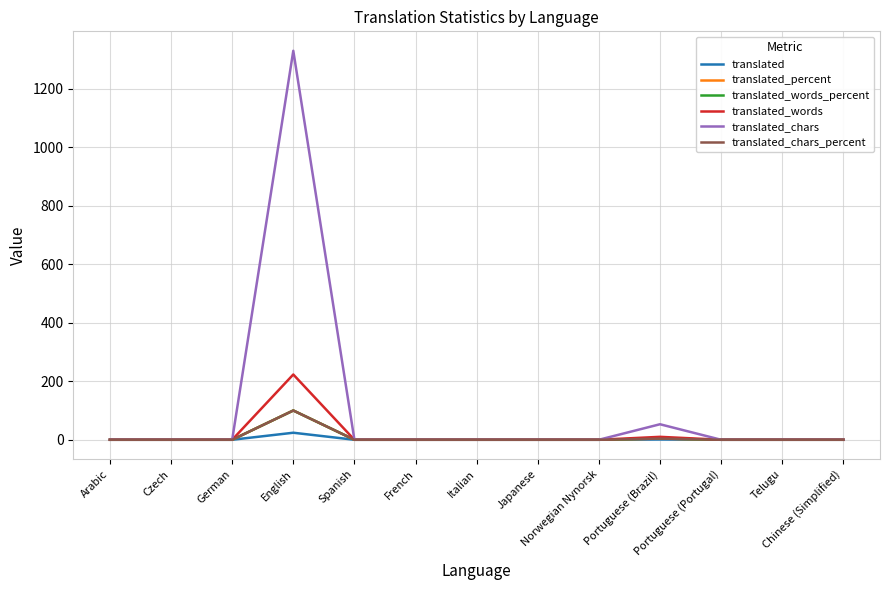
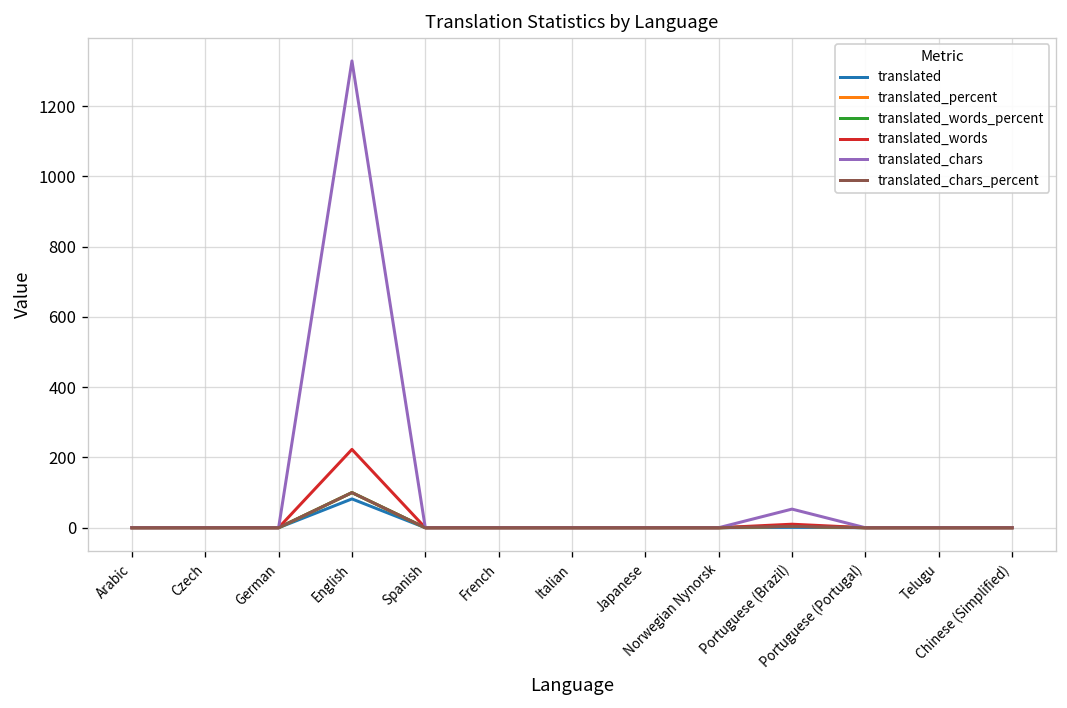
  {
    "translated": {
-     "English": 20
+     "English": 80
    },
    "translated_words": {
      "English": 220
    },
    "translated_chars": {
      "English": 1330,
      "Portuguese (Brazil)": 50
    }
  }
